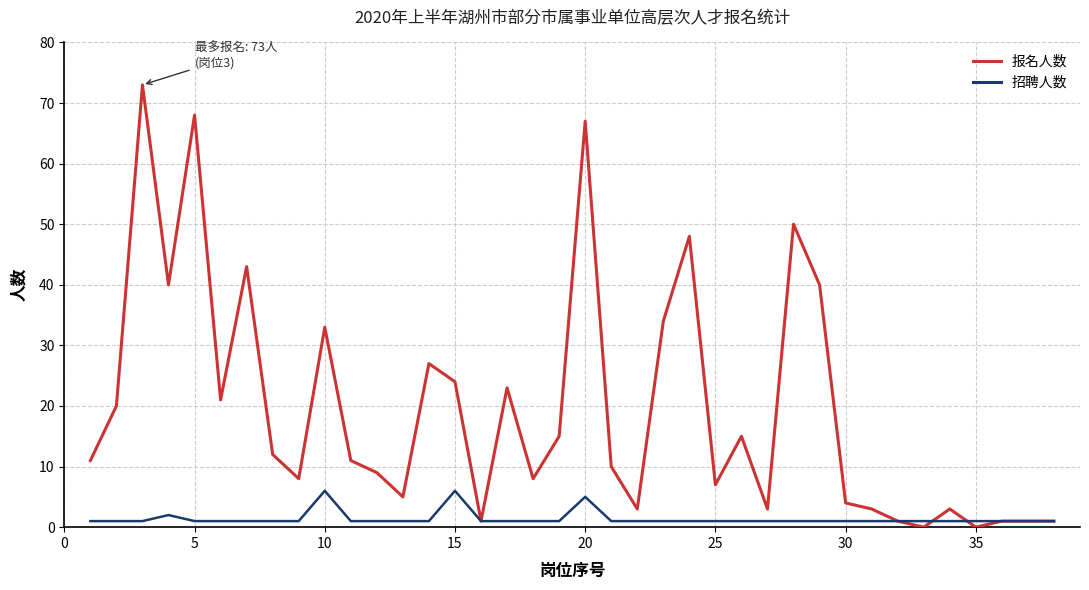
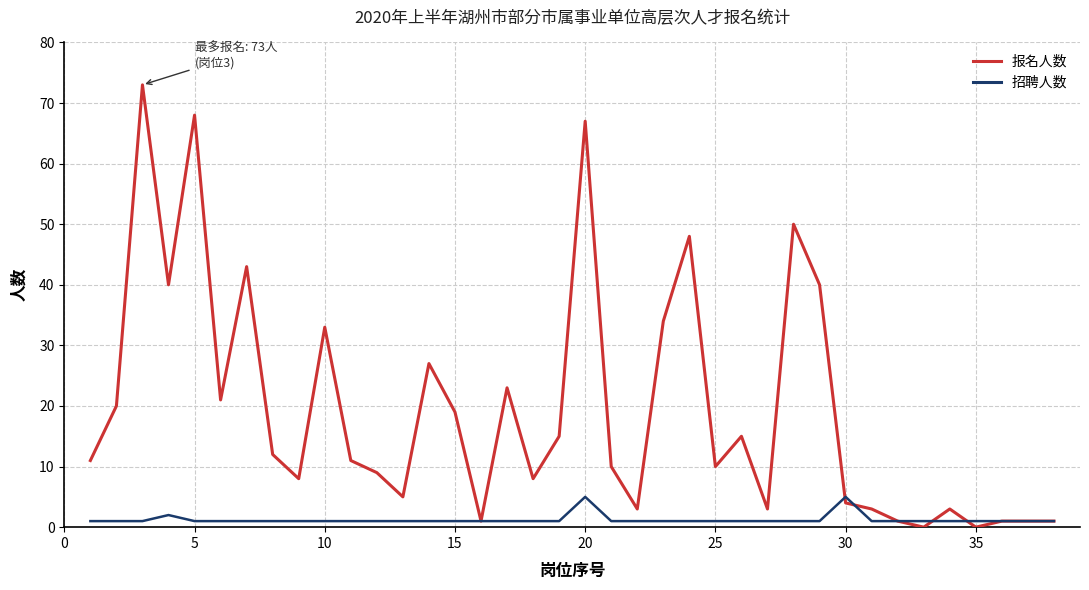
  {
    "报名人数": {
      "5": 68,
      "10": 33,
-     "15": 24,
+     "15": 19,
      "20": 67,
-     "25": 7,
+     "25": 10,
      "30": 4,
      "35": 0
    },
    "招聘人数": {
      "5": 1,
-     "10": 6,
-     "15": 6,
+     "10": 1,
+     "15": 1,
      "20": 5,
      "25": 1,
-     "30": 1,
+     "30": 5,
      "35": 1
    }
  }
